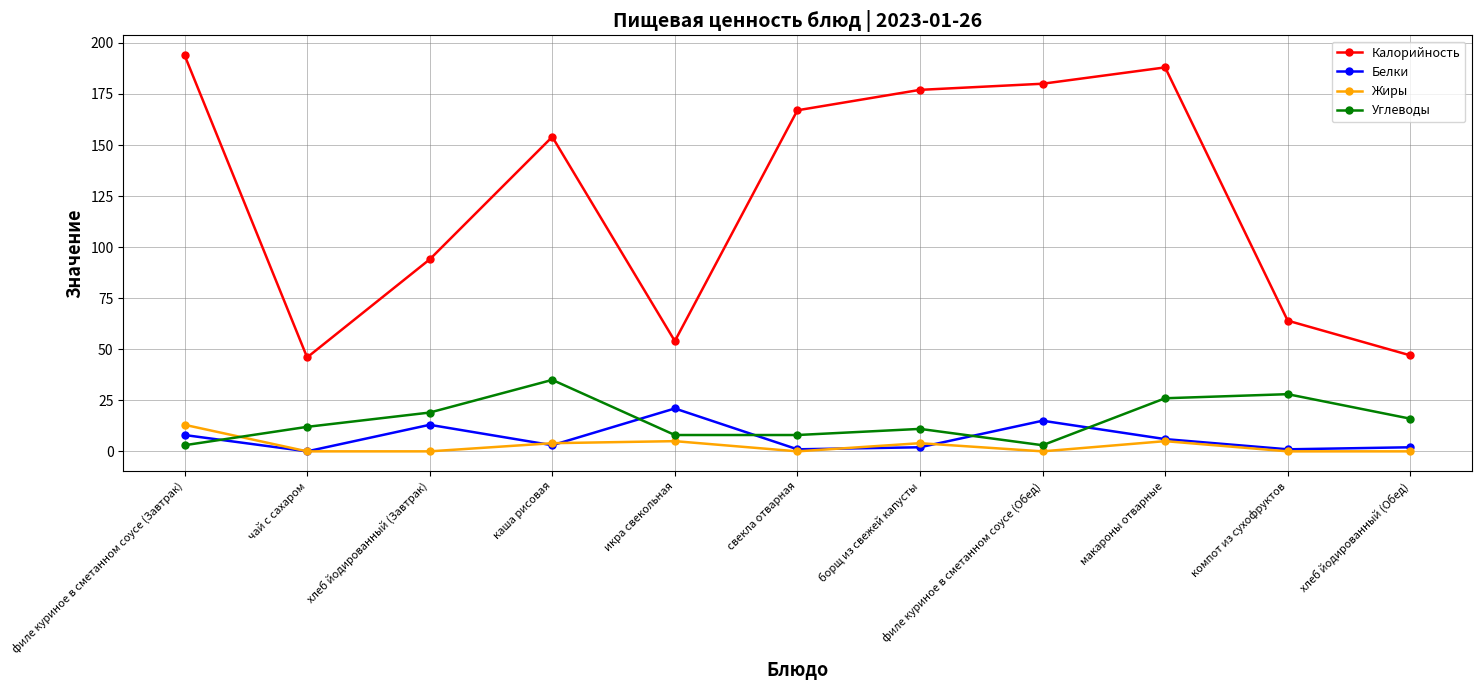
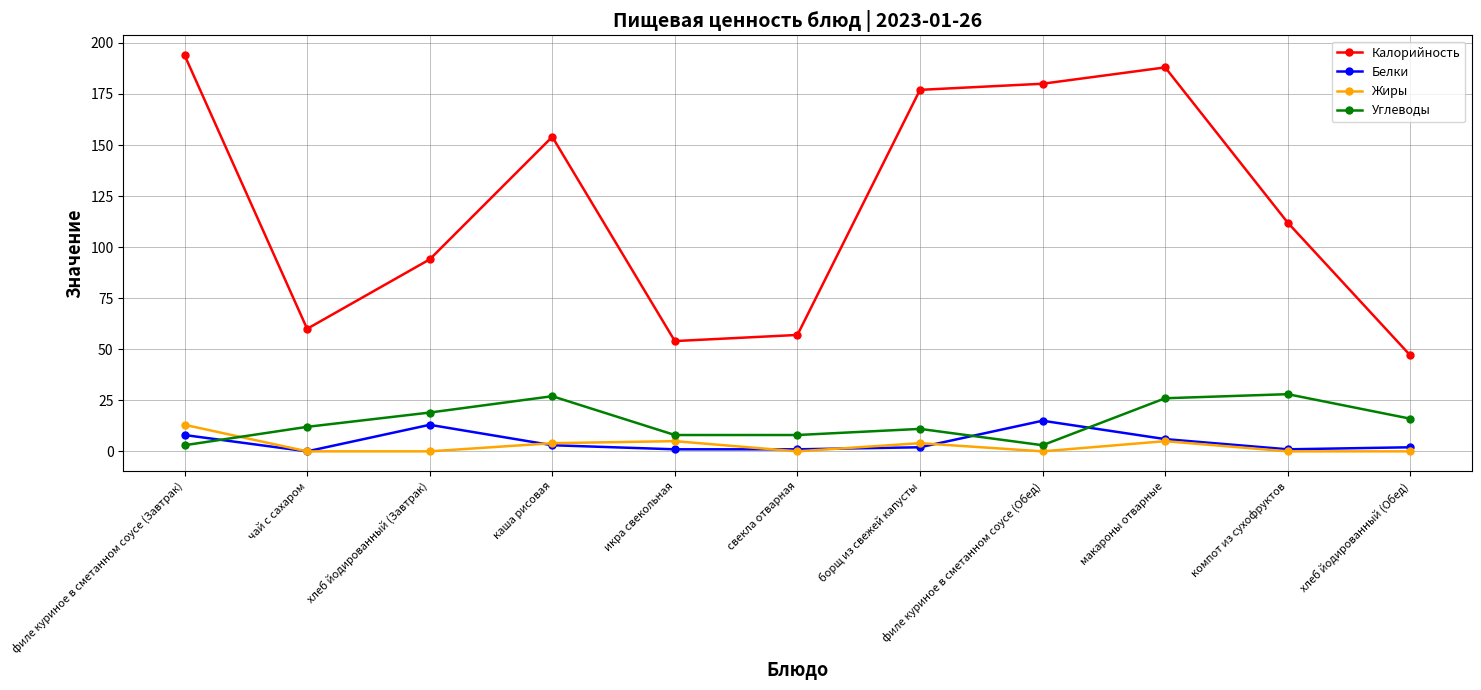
  {
    "Калорийность": {
      "филе куриное в сметанном соусе (Завтрак)": 194,
-     "чай с сахаром": 46,
+     "чай с сахаром": 60,
      "хлеб йодированный (Завтрак)": 94,
      "каша рисовая": 154,
      "икра свекольная": 54,
-     "свекла отварная": 167,
+     "свекла отварная": 57,
      "борщ из свежей капусты": 177,
      "филе куриное в сметанном соусе (Обед)": 180,
      "макароны отварные": 188,
-     "компот из сухофруктов": 64,
+     "компот из сухофруктов": 112,
      "хлеб йодированный (Обед)": 47
    },
    "Белки": {
      "филе куриное в сметанном соусе (Завтрак)": 8,
      "хлеб йодированный (Завтрак)": 13,
-     "икра свекольная": 21,
+     "икра свекольная": 1,
      "борщ из свежей капусты": 2,
      "филе куриное в сметанном соусе (Обед)": 15,
      "хлеб йодированный (Обед)": 2
    },
    "Жиры": {
      "филе куриное в сметанном соусе (Завтрак)": 13,
      "хлеб йодированный (Завтрак)": 0,
      "икра свекольная": 5,
      "борщ из свежей капусты": 4,
      "филе куриное в сметанном соусе (Обед)": 0,
      "хлеб йодированный (Обед)": 0
    },
    "Углеводы": {
      "филе куриное в сметанном соусе (Завтрак)": 3,
      "чай с сахаром": 12,
      "хлеб йодированный (Завтрак)": 19,
-     "каша рисовая": 35,
+     "каша рисовая": 27,
      "икра свекольная": 8,
      "свекла отварная": 8,
      "борщ из свежей капусты": 11,
      "филе куриное в сметанном соусе (Обед)": 3,
      "макароны отварные": 26,
      "компот из сухофруктов": 28,
      "хлеб йодированный (Обед)": 16
    }
  }
